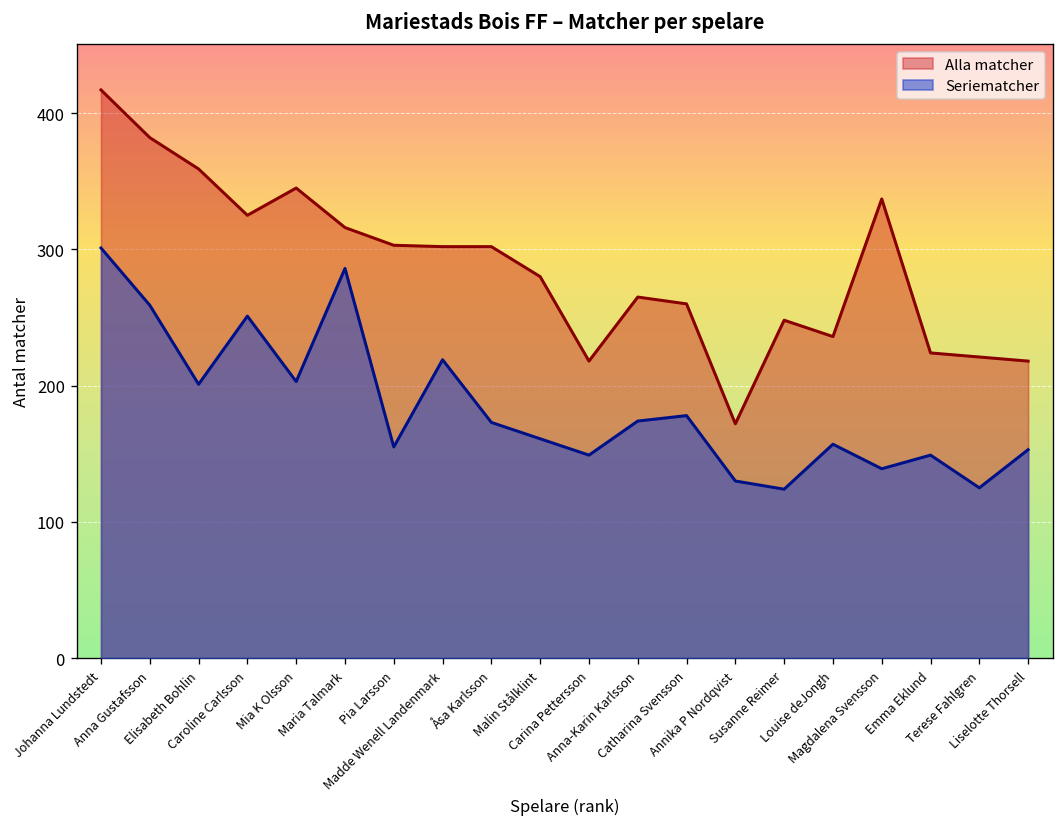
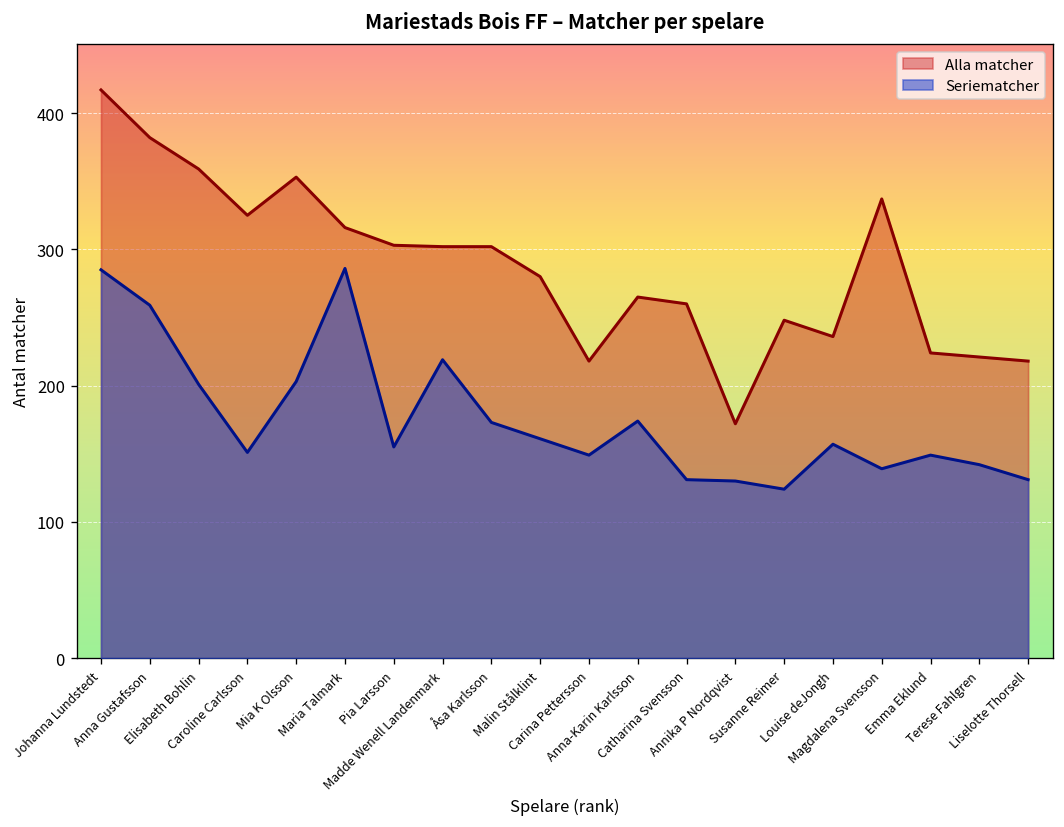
  {
    "Alla matcher": {
      "Johanna Lundstedt": 417,
      "Anna Gustafsson": 382,
      "Elisabeth Bohlin": 359,
      "Caroline Carlsson": 325,
-     "Mia K Olsson": 345,
+     "Mia K Olsson": 353,
      "Maria Talmark": 316,
      "Pia Larsson": 303,
      "Madde Wenell Landenmark": 302,
      "Åsa Karlsson": 302,
      "Malin Stålklint": 280,
      "Carina Pettersson": 218,
      "Anna-Karin Karlsson": 265,
      "Catharina Svensson": 260,
      "Annika P Nordqvist": 172,
      "Susanne Reimer": 248,
      "Louise deJongh": 236,
      "Magdalena Svensson": 337,
      "Emma Eklund": 224,
      "Terese Fahlgren": 221,
      "Liselotte Thorsell": 218
    },
    "Seriematcher": {
-     "Johanna Lundstedt": 301,
+     "Johanna Lundstedt": 285,
      "Anna Gustafsson": 259,
      "Elisabeth Bohlin": 201,
-     "Caroline Carlsson": 251,
+     "Caroline Carlsson": 151,
      "Mia K Olsson": 203,
      "Maria Talmark": 286,
      "Pia Larsson": 155,
      "Madde Wenell Landenmark": 219,
      "Åsa Karlsson": 173,
      "Malin Stålklint": 161,
      "Carina Pettersson": 149,
      "Anna-Karin Karlsson": 174,
-     "Catharina Svensson": 178,
+     "Catharina Svensson": 131,
      "Annika P Nordqvist": 130,
      "Susanne Reimer": 124,
      "Louise deJongh": 157,
      "Magdalena Svensson": 139,
      "Emma Eklund": 149,
-     "Terese Fahlgren": 125,
-     "Liselotte Thorsell": 153
+     "Terese Fahlgren": 142,
+     "Liselotte Thorsell": 131
    }
  }
